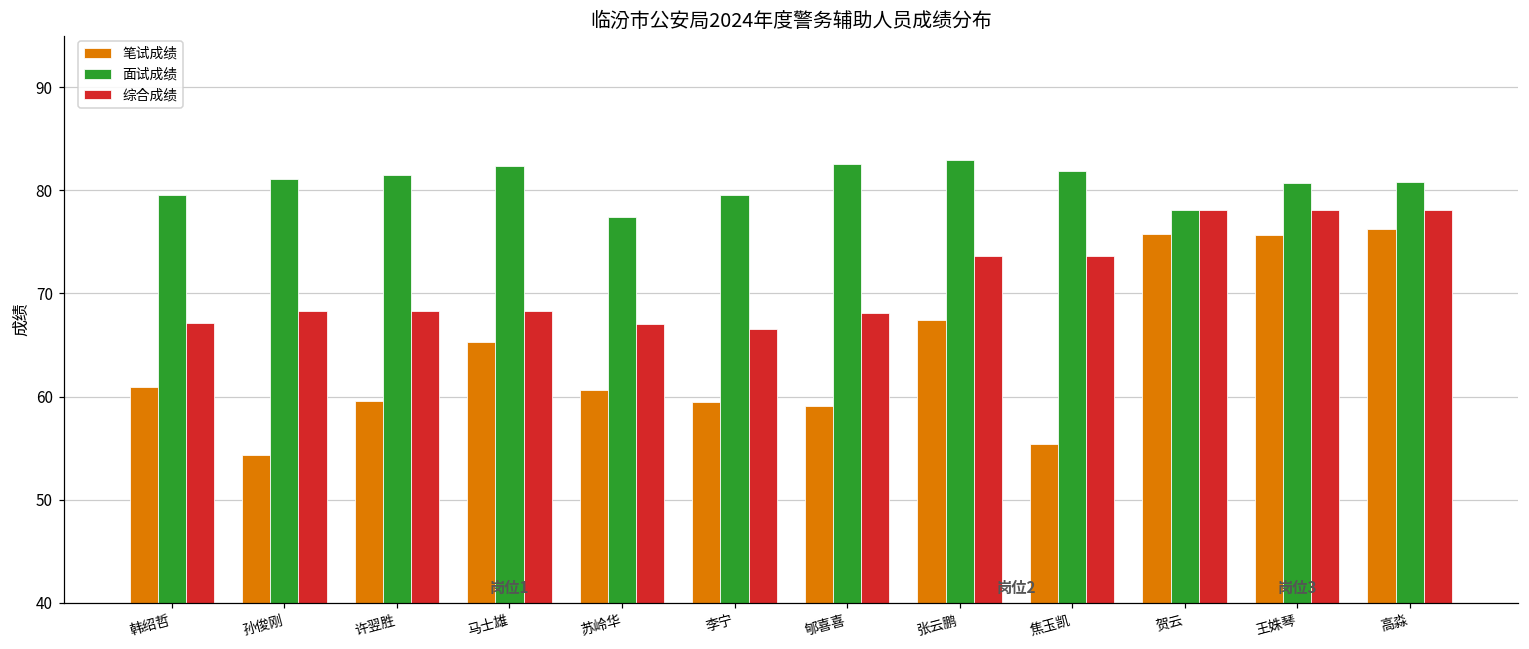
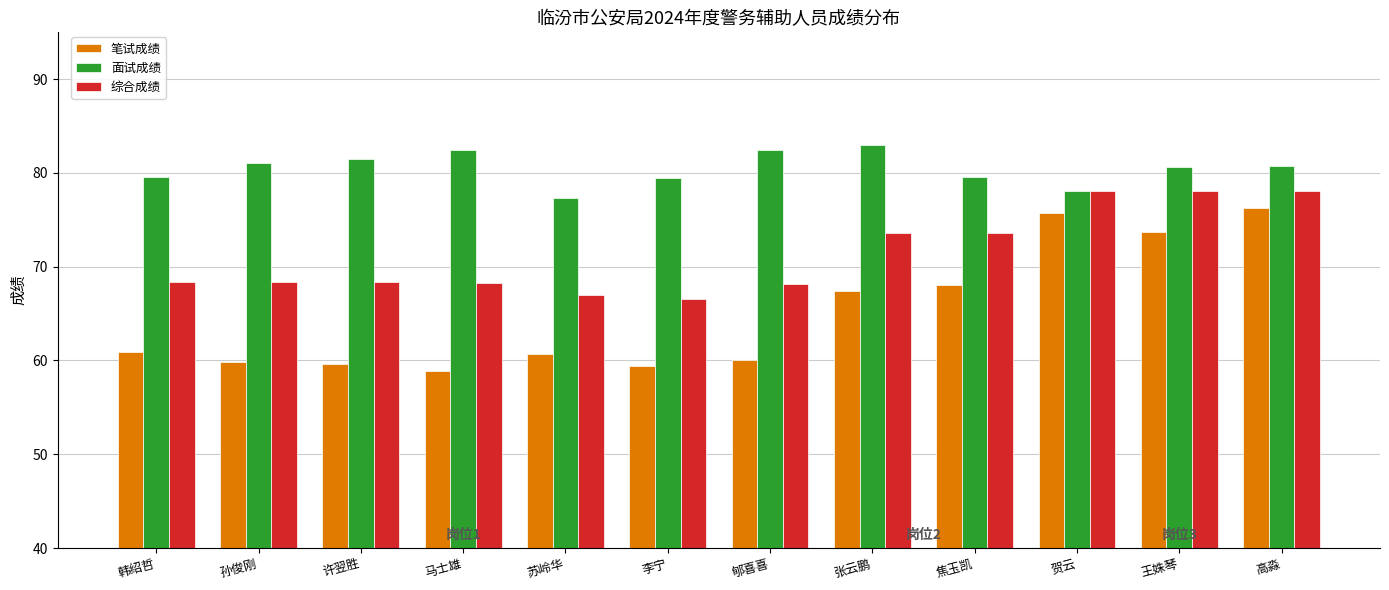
  {
    "笔试成绩": {
      "韩绍哲": 61,
-     "孙俊刚": 54,
+     "孙俊刚": 60,
      "许翌胜": 60,
-     "马士雄": 65,
+     "马士雄": 59,
      "苏岭华": 61,
      "李宁": 59,
-     "郇喜喜": 59,
+     "郇喜喜": 60,
      "张云鹏": 67,
-     "焦玉凯": 55,
+     "焦玉凯": 68,
      "贺云": 76,
-     "王姝琴": 76,
+     "王姝琴": 74,
      "高淼": 76
    },
    "面试成绩": {
      "韩绍哲": 80,
      "孙俊刚": 81,
      "许翌胜": 81,
      "马士雄": 82,
      "苏岭华": 77,
      "李宁": 80,
      "郇喜喜": 83,
      "张云鹏": 83,
-     "焦玉凯": 82,
+     "焦玉凯": 80,
      "贺云": 78,
      "王姝琴": 81,
      "高淼": 81
    },
    "综合成绩": {
-     "韩绍哲": 67,
+     "韩绍哲": 68,
      "孙俊刚": 68,
      "许翌胜": 68,
      "马士雄": 68,
      "苏岭华": 67,
      "李宁": 67,
      "郇喜喜": 68,
      "张云鹏": 74,
      "焦玉凯": 74,
      "贺云": 78,
      "王姝琴": 78,
      "高淼": 78
    }
  }
